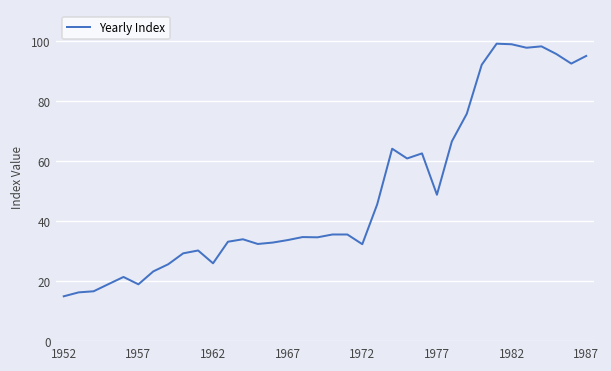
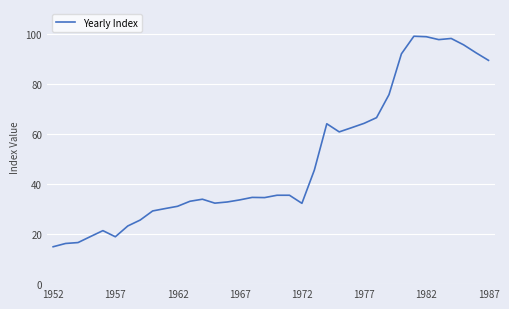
  {
    "1952": 15,
    "1957": 19,
-   "1962": 26,
+   "1962": 31,
    "1967": 34,
    "1972": 32,
-   "1977": 49,
+   "1977": 64,
    "1982": 99,
-   "1987": 95
+   "1987": 89
  }
